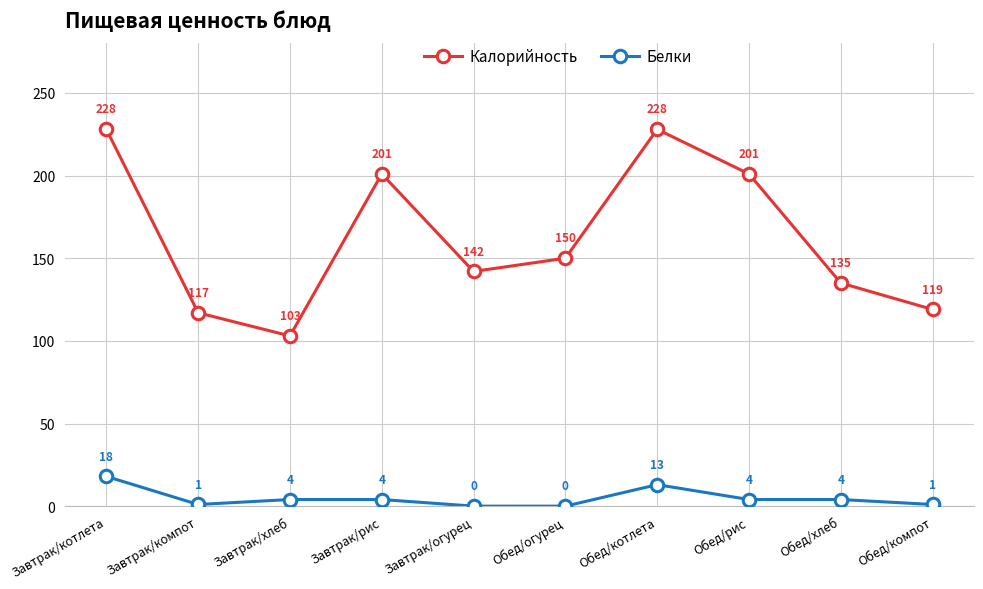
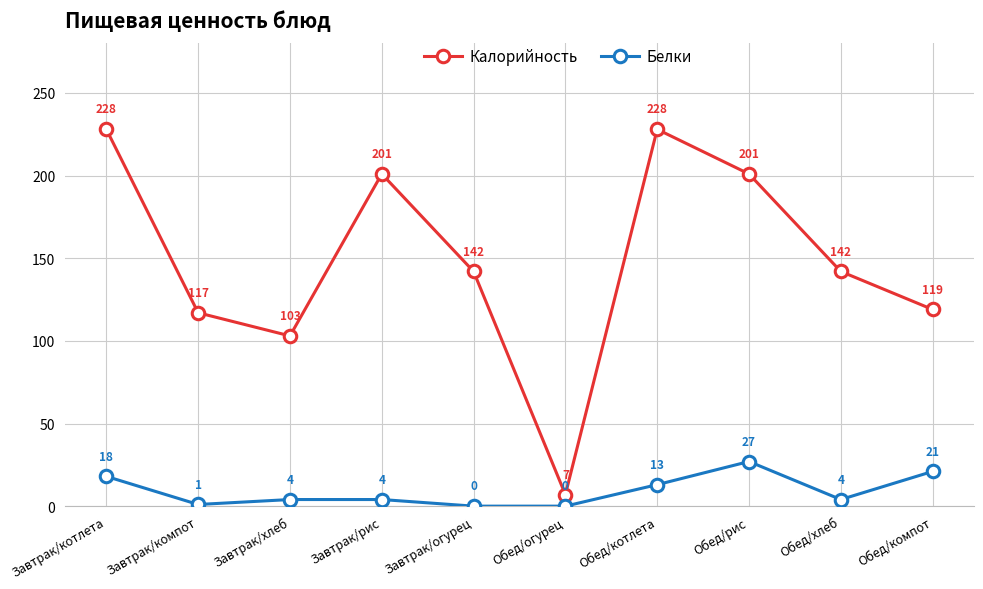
  {
    "Калорийность": {
      "Завтрак/котлета": 228,
      "Завтрак/компот": 117,
      "Завтрак/хлеб": 103,
      "Завтрак/рис": 201,
      "Завтрак/огурец": 142,
-     "Обед/огурец": 150,
+     "Обед/огурец": 7,
      "Обед/котлета": 228,
      "Обед/рис": 201,
-     "Обед/хлеб": 135,
+     "Обед/хлеб": 142,
      "Обед/компот": 119
    },
    "Белки": {
      "Завтрак/котлета": 18,
      "Завтрак/компот": 1,
      "Завтрак/хлеб": 4,
      "Завтрак/рис": 4,
      "Завтрак/огурец": 0,
      "Обед/огурец": 0,
      "Обед/котлета": 13,
-     "Обед/рис": 4,
+     "Обед/рис": 27,
      "Обед/хлеб": 4,
-     "Обед/компот": 1
+     "Обед/компот": 21
    }
  }
